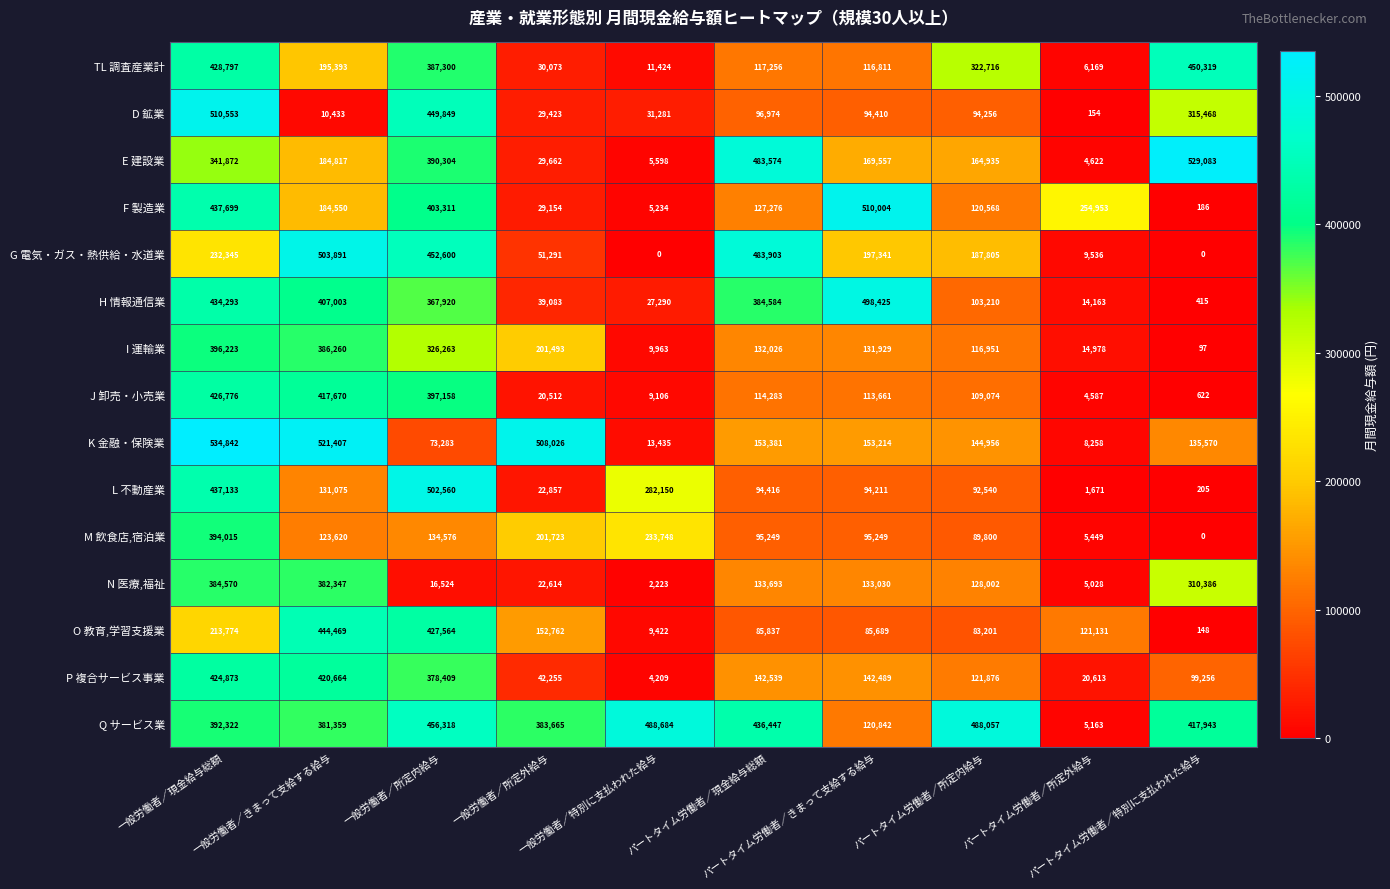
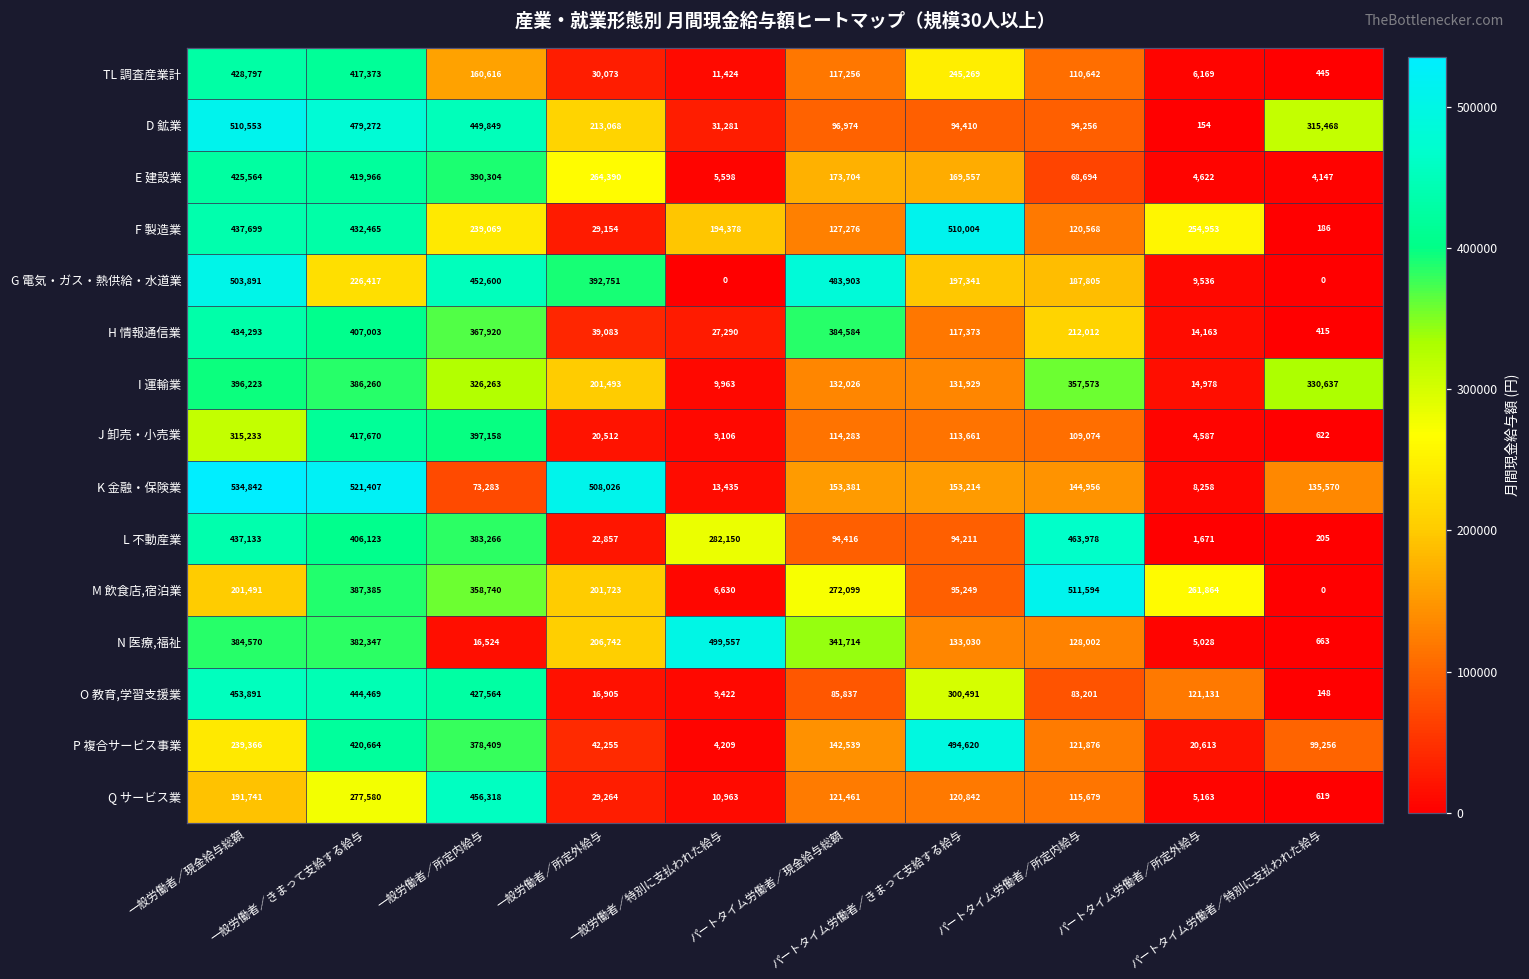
  {
    "TL 調査産業計": {
      "一般労働者／現金給与総額": "428,797",
-     "一般労働者／きまって支給する給与": "195,393",
-     "一般労働者／所定内給与": "387,300",
+     "一般労働者／きまって支給する給与": "417,373",
+     "一般労働者／所定内給与": "160,616",
      "一般労働者／所定外給与": "30,073",
      "一般労働者／特別に支払われた給与": "11,424",
      "パートタイム労働者／現金給与総額": "117,256",
-     "パートタイム労働者／きまって支給する給与": "116,811",
-     "パートタイム労働者／所定内給与": "322,716",
+     "パートタイム労働者／きまって支給する給与": "245,269",
+     "パートタイム労働者／所定内給与": "110,642",
      "パートタイム労働者／所定外給与": "6,169",
-     "パートタイム労働者／特別に支払われた給与": "450,319"
+     "パートタイム労働者／特別に支払われた給与": "445"
    },
    "D 鉱業": {
      "一般労働者／現金給与総額": "510,553",
-     "一般労働者／きまって支給する給与": "10,433",
+     "一般労働者／きまって支給する給与": "479,272",
      "一般労働者／所定内給与": "449,849",
-     "一般労働者／所定外給与": "29,423",
+     "一般労働者／所定外給与": "213,068",
      "一般労働者／特別に支払われた給与": "31,281",
      "パートタイム労働者／現金給与総額": "96,974",
      "パートタイム労働者／きまって支給する給与": "94,410",
      "パートタイム労働者／所定内給与": "94,256",
      "パートタイム労働者／所定外給与": "154",
      "パートタイム労働者／特別に支払われた給与": "315,468"
    },
    "E 建設業": {
-     "一般労働者／現金給与総額": "341,872",
-     "一般労働者／きまって支給する給与": "184,817",
+     "一般労働者／現金給与総額": "425,564",
+     "一般労働者／きまって支給する給与": "419,966",
      "一般労働者／所定内給与": "390,304",
-     "一般労働者／所定外給与": "29,662",
+     "一般労働者／所定外給与": "264,390",
      "一般労働者／特別に支払われた給与": "5,598",
-     "パートタイム労働者／現金給与総額": "483,574",
+     "パートタイム労働者／現金給与総額": "173,704",
      "パートタイム労働者／きまって支給する給与": "169,557",
-     "パートタイム労働者／所定内給与": "164,935",
+     "パートタイム労働者／所定内給与": "68,694",
      "パートタイム労働者／所定外給与": "4,622",
-     "パートタイム労働者／特別に支払われた給与": "529,083"
+     "パートタイム労働者／特別に支払われた給与": "4,147"
    },
    "F 製造業": {
      "一般労働者／現金給与総額": "437,699",
-     "一般労働者／きまって支給する給与": "184,550",
-     "一般労働者／所定内給与": "403,311",
+     "一般労働者／きまって支給する給与": "432,465",
+     "一般労働者／所定内給与": "239,069",
      "一般労働者／所定外給与": "29,154",
-     "一般労働者／特別に支払われた給与": "5,234",
+     "一般労働者／特別に支払われた給与": "194,378",
      "パートタイム労働者／現金給与総額": "127,276",
      "パートタイム労働者／きまって支給する給与": "510,004",
      "パートタイム労働者／所定内給与": "120,568",
      "パートタイム労働者／所定外給与": "254,953",
      "パートタイム労働者／特別に支払われた給与": "186"
    },
    "G 電気・ガス・熱供給・水道業": {
-     "一般労働者／現金給与総額": "232,345",
-     "一般労働者／きまって支給する給与": "503,891",
+     "一般労働者／現金給与総額": "503,891",
+     "一般労働者／きまって支給する給与": "226,417",
      "一般労働者／所定内給与": "452,600",
-     "一般労働者／所定外給与": "51,291",
+     "一般労働者／所定外給与": "392,751",
      "一般労働者／特別に支払われた給与": "0",
      "パートタイム労働者／現金給与総額": "483,903",
      "パートタイム労働者／きまって支給する給与": "197,341",
      "パートタイム労働者／所定内給与": "187,805",
      "パートタイム労働者／所定外給与": "9,536",
      "パートタイム労働者／特別に支払われた給与": "0"
    },
    "H 情報通信業": {
      "一般労働者／現金給与総額": "434,293",
      "一般労働者／きまって支給する給与": "407,003",
      "一般労働者／所定内給与": "367,920",
      "一般労働者／所定外給与": "39,083",
      "一般労働者／特別に支払われた給与": "27,290",
      "パートタイム労働者／現金給与総額": "384,584",
-     "パートタイム労働者／きまって支給する給与": "498,425",
-     "パートタイム労働者／所定内給与": "103,210",
+     "パートタイム労働者／きまって支給する給与": "117,373",
+     "パートタイム労働者／所定内給与": "212,012",
      "パートタイム労働者／所定外給与": "14,163",
      "パートタイム労働者／特別に支払われた給与": "415"
    },
    "I 運輸業": {
      "一般労働者／現金給与総額": "396,223",
      "一般労働者／きまって支給する給与": "386,260",
      "一般労働者／所定内給与": "326,263",
      "一般労働者／所定外給与": "201,493",
      "一般労働者／特別に支払われた給与": "9,963",
      "パートタイム労働者／現金給与総額": "132,026",
      "パートタイム労働者／きまって支給する給与": "131,929",
-     "パートタイム労働者／所定内給与": "116,951",
+     "パートタイム労働者／所定内給与": "357,573",
      "パートタイム労働者／所定外給与": "14,978",
-     "パートタイム労働者／特別に支払われた給与": "97"
+     "パートタイム労働者／特別に支払われた給与": "330,637"
    },
    "J 卸売・小売業": {
-     "一般労働者／現金給与総額": "426,776",
+     "一般労働者／現金給与総額": "315,233",
      "一般労働者／きまって支給する給与": "417,670",
      "一般労働者／所定内給与": "397,158",
      "一般労働者／所定外給与": "20,512",
      "一般労働者／特別に支払われた給与": "9,106",
      "パートタイム労働者／現金給与総額": "114,283",
      "パートタイム労働者／きまって支給する給与": "113,661",
      "パートタイム労働者／所定内給与": "109,074",
      "パートタイム労働者／所定外給与": "4,587",
      "パートタイム労働者／特別に支払われた給与": "622"
    },
    "K 金融・保険業": {
      "一般労働者／現金給与総額": "534,842",
      "一般労働者／きまって支給する給与": "521,407",
      "一般労働者／所定内給与": "73,283",
      "一般労働者／所定外給与": "508,026",
      "一般労働者／特別に支払われた給与": "13,435",
      "パートタイム労働者／現金給与総額": "153,381",
      "パートタイム労働者／きまって支給する給与": "153,214",
      "パートタイム労働者／所定内給与": "144,956",
      "パートタイム労働者／所定外給与": "8,258",
      "パートタイム労働者／特別に支払われた給与": "135,570"
    },
    "L 不動産業": {
      "一般労働者／現金給与総額": "437,133",
-     "一般労働者／きまって支給する給与": "131,075",
-     "一般労働者／所定内給与": "502,560",
+     "一般労働者／きまって支給する給与": "406,123",
+     "一般労働者／所定内給与": "383,266",
      "一般労働者／所定外給与": "22,857",
      "一般労働者／特別に支払われた給与": "282,150",
      "パートタイム労働者／現金給与総額": "94,416",
      "パートタイム労働者／きまって支給する給与": "94,211",
-     "パートタイム労働者／所定内給与": "92,540",
+     "パートタイム労働者／所定内給与": "463,978",
      "パートタイム労働者／所定外給与": "1,671",
      "パートタイム労働者／特別に支払われた給与": "205"
    },
    "M 飲食店,宿泊業": {
-     "一般労働者／現金給与総額": "394,015",
-     "一般労働者／きまって支給する給与": "123,620",
-     "一般労働者／所定内給与": "134,576",
+     "一般労働者／現金給与総額": "201,491",
+     "一般労働者／きまって支給する給与": "387,385",
+     "一般労働者／所定内給与": "358,740",
      "一般労働者／所定外給与": "201,723",
-     "一般労働者／特別に支払われた給与": "233,748",
-     "パートタイム労働者／現金給与総額": "95,249",
+     "一般労働者／特別に支払われた給与": "6,630",
+     "パートタイム労働者／現金給与総額": "272,099",
      "パートタイム労働者／きまって支給する給与": "95,249",
-     "パートタイム労働者／所定内給与": "89,800",
-     "パートタイム労働者／所定外給与": "5,449",
+     "パートタイム労働者／所定内給与": "511,594",
+     "パートタイム労働者／所定外給与": "261,864",
      "パートタイム労働者／特別に支払われた給与": "0"
    },
    "N 医療,福祉": {
      "一般労働者／現金給与総額": "384,570",
      "一般労働者／きまって支給する給与": "382,347",
      "一般労働者／所定内給与": "16,524",
-     "一般労働者／所定外給与": "22,614",
-     "一般労働者／特別に支払われた給与": "2,223",
-     "パートタイム労働者／現金給与総額": "133,693",
+     "一般労働者／所定外給与": "206,742",
+     "一般労働者／特別に支払われた給与": "499,557",
+     "パートタイム労働者／現金給与総額": "341,714",
      "パートタイム労働者／きまって支給する給与": "133,030",
      "パートタイム労働者／所定内給与": "128,002",
      "パートタイム労働者／所定外給与": "5,028",
-     "パートタイム労働者／特別に支払われた給与": "310,386"
+     "パートタイム労働者／特別に支払われた給与": "663"
    },
    "O 教育,学習支援業": {
-     "一般労働者／現金給与総額": "213,774",
+     "一般労働者／現金給与総額": "453,891",
      "一般労働者／きまって支給する給与": "444,469",
      "一般労働者／所定内給与": "427,564",
-     "一般労働者／所定外給与": "152,762",
+     "一般労働者／所定外給与": "16,905",
      "一般労働者／特別に支払われた給与": "9,422",
      "パートタイム労働者／現金給与総額": "85,837",
-     "パートタイム労働者／きまって支給する給与": "85,689",
+     "パートタイム労働者／きまって支給する給与": "300,491",
      "パートタイム労働者／所定内給与": "83,201",
      "パートタイム労働者／所定外給与": "121,131",
      "パートタイム労働者／特別に支払われた給与": "148"
    },
    "P 複合サービス事業": {
-     "一般労働者／現金給与総額": "424,873",
+     "一般労働者／現金給与総額": "239,366",
      "一般労働者／きまって支給する給与": "420,664",
      "一般労働者／所定内給与": "378,409",
      "一般労働者／所定外給与": "42,255",
      "一般労働者／特別に支払われた給与": "4,209",
      "パートタイム労働者／現金給与総額": "142,539",
-     "パートタイム労働者／きまって支給する給与": "142,489",
+     "パートタイム労働者／きまって支給する給与": "494,620",
      "パートタイム労働者／所定内給与": "121,876",
      "パートタイム労働者／所定外給与": "20,613",
      "パートタイム労働者／特別に支払われた給与": "99,256"
    },
    "Q サービス業": {
-     "一般労働者／現金給与総額": "392,322",
-     "一般労働者／きまって支給する給与": "381,359",
+     "一般労働者／現金給与総額": "191,741",
+     "一般労働者／きまって支給する給与": "277,580",
      "一般労働者／所定内給与": "456,318",
-     "一般労働者／所定外給与": "383,665",
-     "一般労働者／特別に支払われた給与": "488,684",
-     "パートタイム労働者／現金給与総額": "436,447",
+     "一般労働者／所定外給与": "29,264",
+     "一般労働者／特別に支払われた給与": "10,963",
+     "パートタイム労働者／現金給与総額": "121,461",
      "パートタイム労働者／きまって支給する給与": "120,842",
-     "パートタイム労働者／所定内給与": "488,057",
+     "パートタイム労働者／所定内給与": "115,679",
      "パートタイム労働者／所定外給与": "5,163",
-     "パートタイム労働者／特別に支払われた給与": "417,943"
+     "パートタイム労働者／特別に支払われた給与": "619"
    }
  }
